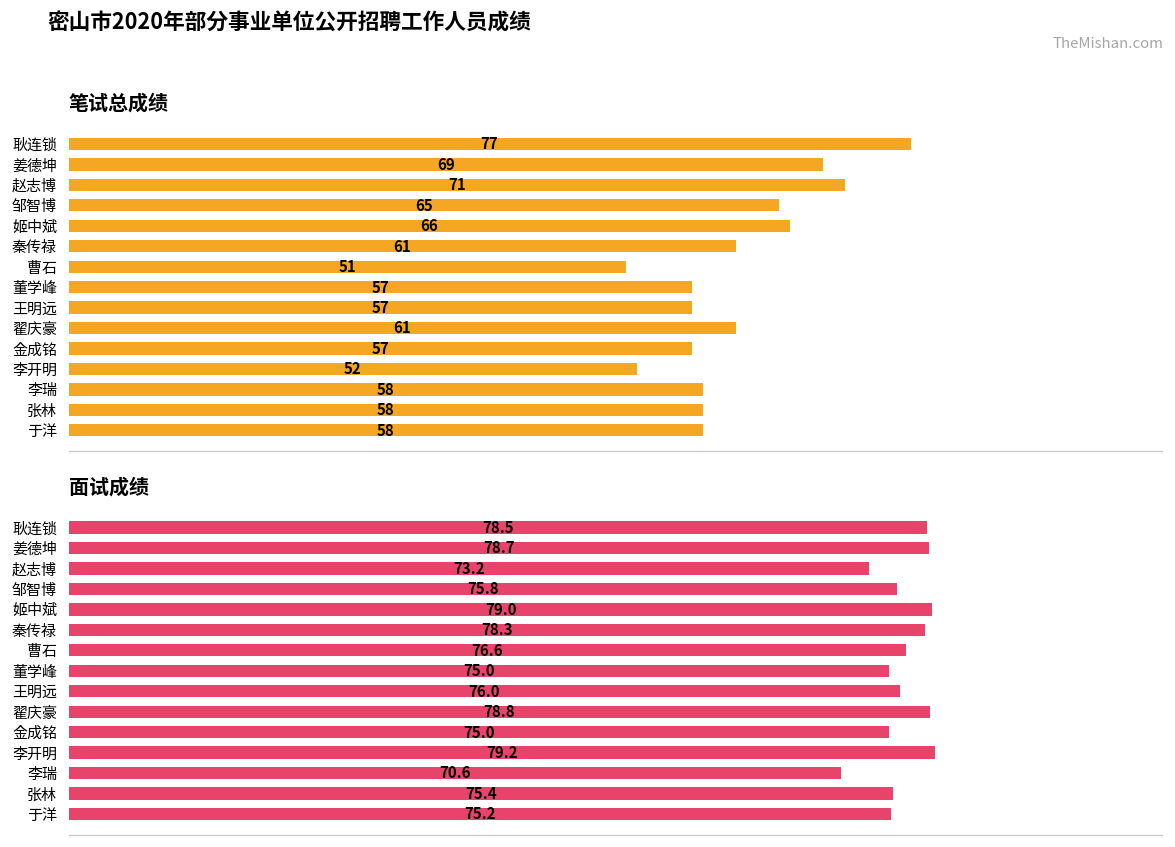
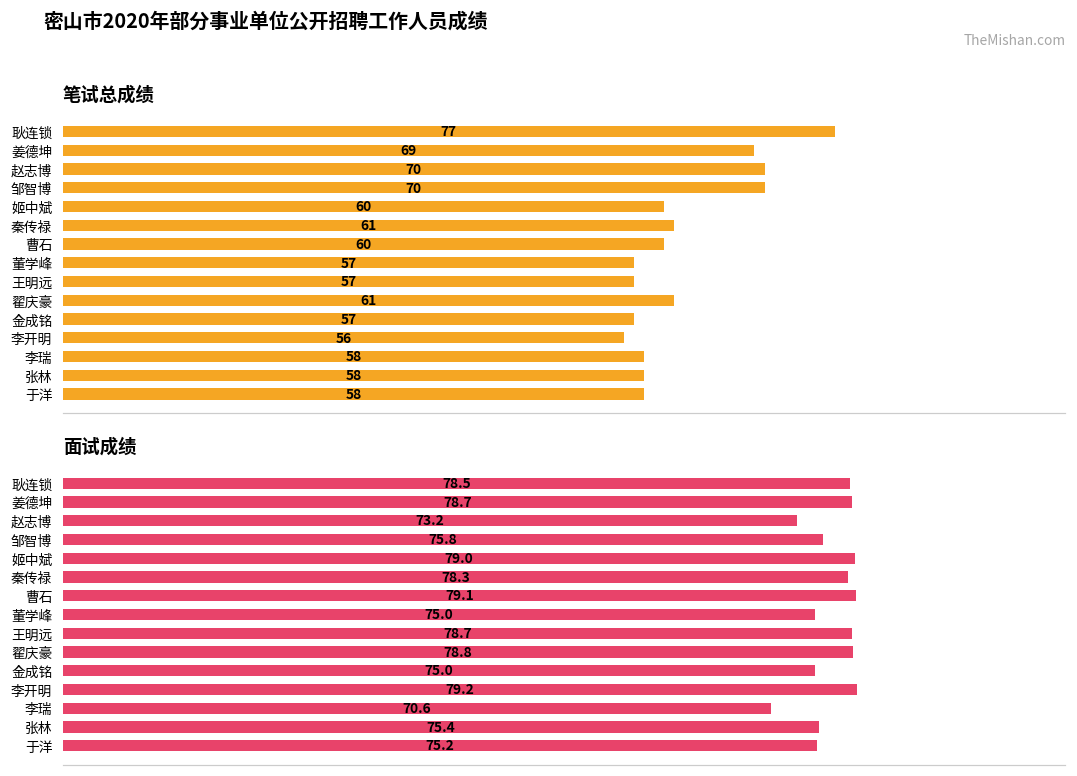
  {
    "笔试总成绩": {
      "耿连锁": 77,
      "姜德坤": 69,
-     "赵志博": 71,
-     "邹智博": 65,
-     "姬中斌": 66,
+     "赵志博": 70,
+     "邹智博": 70,
+     "姬中斌": 60,
      "秦传禄": 61,
-     "曹石": 51,
+     "曹石": 60,
      "董学峰": 57,
      "王明远": 57,
      "翟庆豪": 61,
      "金成铭": 57,
-     "李开明": 52,
+     "李开明": 56,
      "李瑞": 58,
      "张林": 58,
      "于洋": 58
    },
    "面试成绩": {
      "耿连锁": 78.5,
      "姜德坤": 78.7,
      "赵志博": 73.2,
      "邹智博": 75.8,
      "姬中斌": 79.0,
      "秦传禄": 78.3,
-     "曹石": 76.6,
+     "曹石": 79.1,
      "董学峰": 75.0,
-     "王明远": 76.0,
+     "王明远": 78.7,
      "翟庆豪": 78.8,
      "金成铭": 75.0,
      "李开明": 79.2,
      "李瑞": 70.6,
      "张林": 75.4,
      "于洋": 75.2
    }
  }
